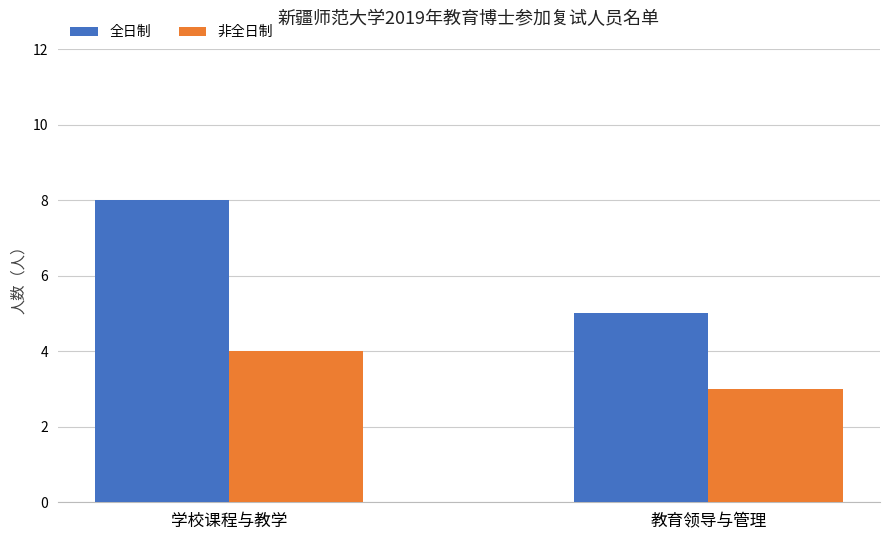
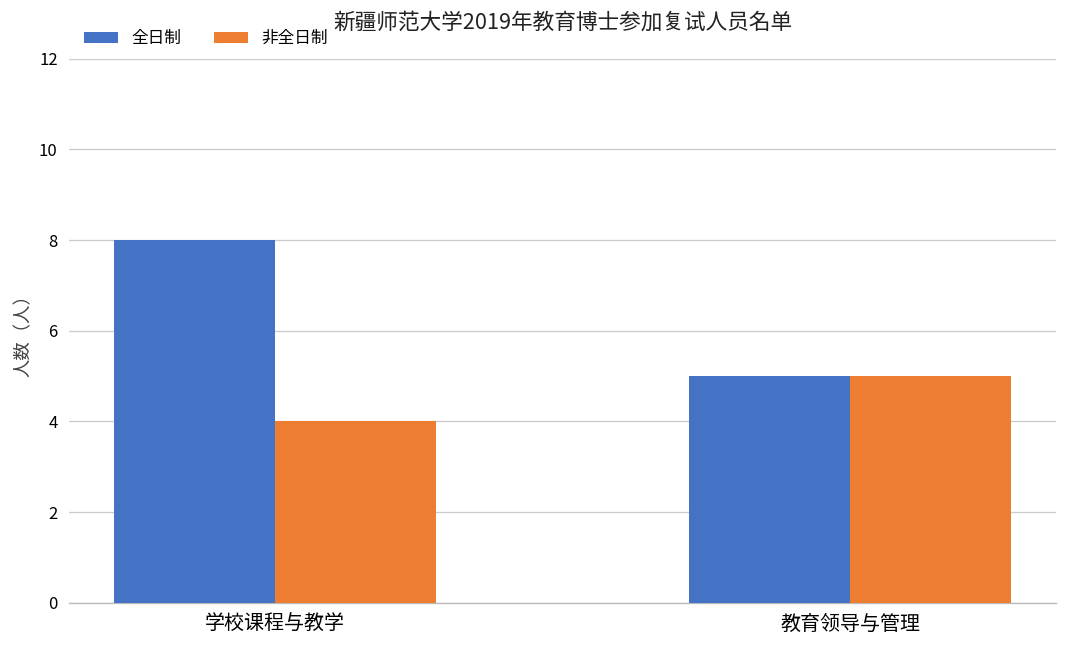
  {
    "全日制": {
      "学校课程与教学": 8,
      "教育领导与管理": 5
    },
    "非全日制": {
      "学校课程与教学": 4,
-     "教育领导与管理": 3
+     "教育领导与管理": 5
    }
  }
